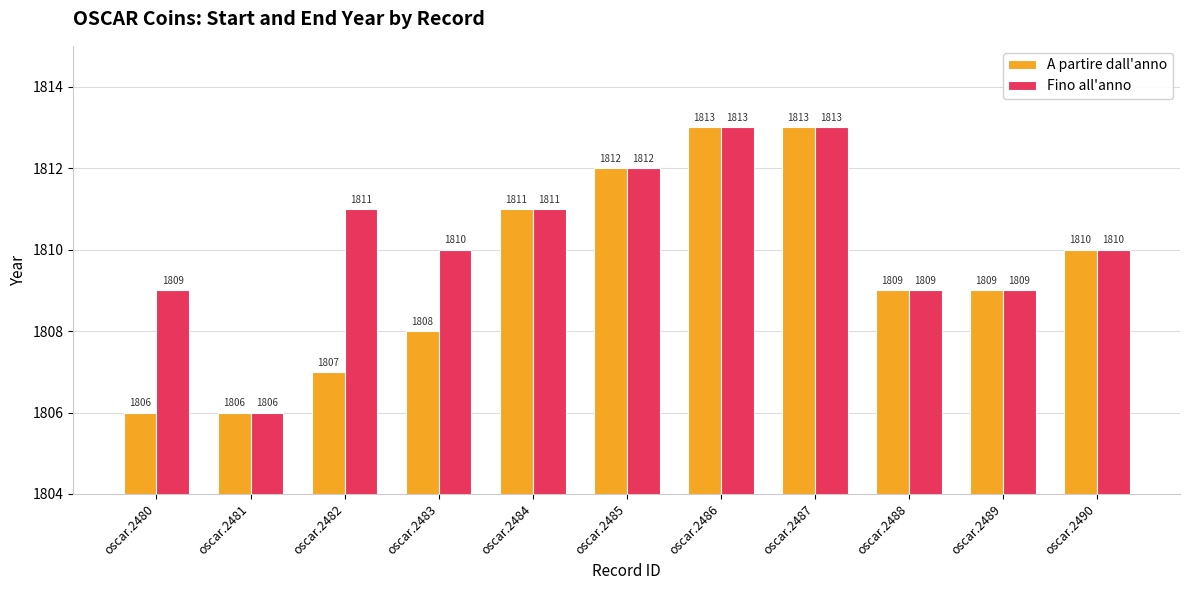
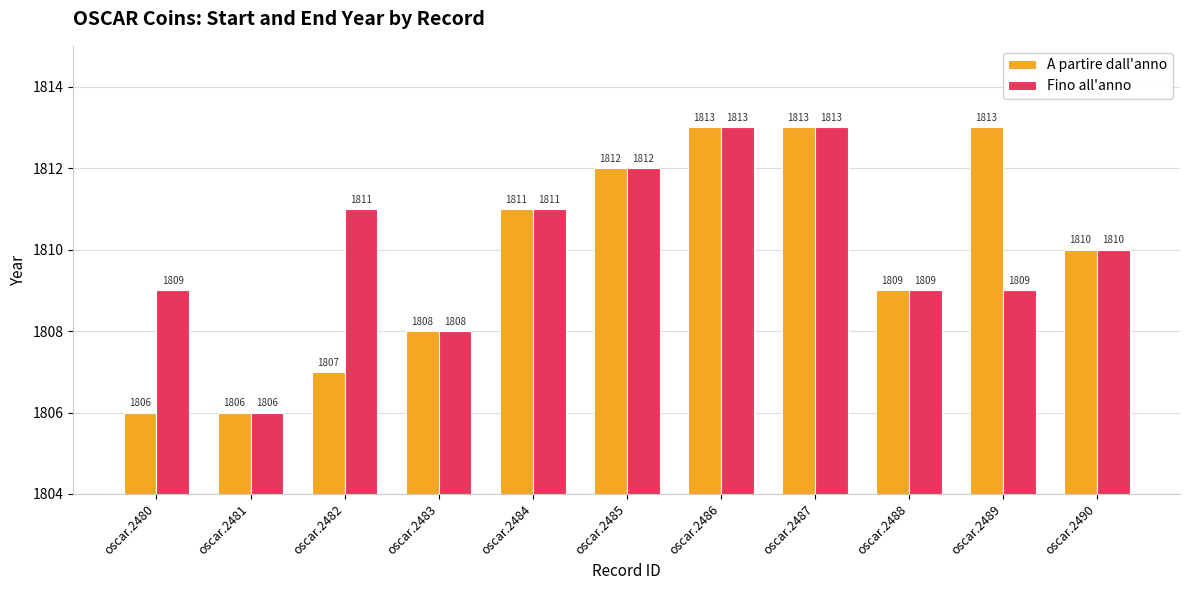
  {
    "A partire dall'anno": {
      "oscar.2480": 1806,
      "oscar.2481": 1806,
      "oscar.2482": 1807,
      "oscar.2483": 1808,
      "oscar.2484": 1811,
      "oscar.2485": 1812,
      "oscar.2486": 1813,
      "oscar.2487": 1813,
      "oscar.2488": 1809,
-     "oscar.2489": 1809,
+     "oscar.2489": 1813,
      "oscar.2490": 1810
    },
    "Fino all'anno": {
      "oscar.2480": 1809,
      "oscar.2481": 1806,
      "oscar.2482": 1811,
-     "oscar.2483": 1810,
+     "oscar.2483": 1808,
      "oscar.2484": 1811,
      "oscar.2485": 1812,
      "oscar.2486": 1813,
      "oscar.2487": 1813,
      "oscar.2488": 1809,
      "oscar.2489": 1809,
      "oscar.2490": 1810
    }
  }
